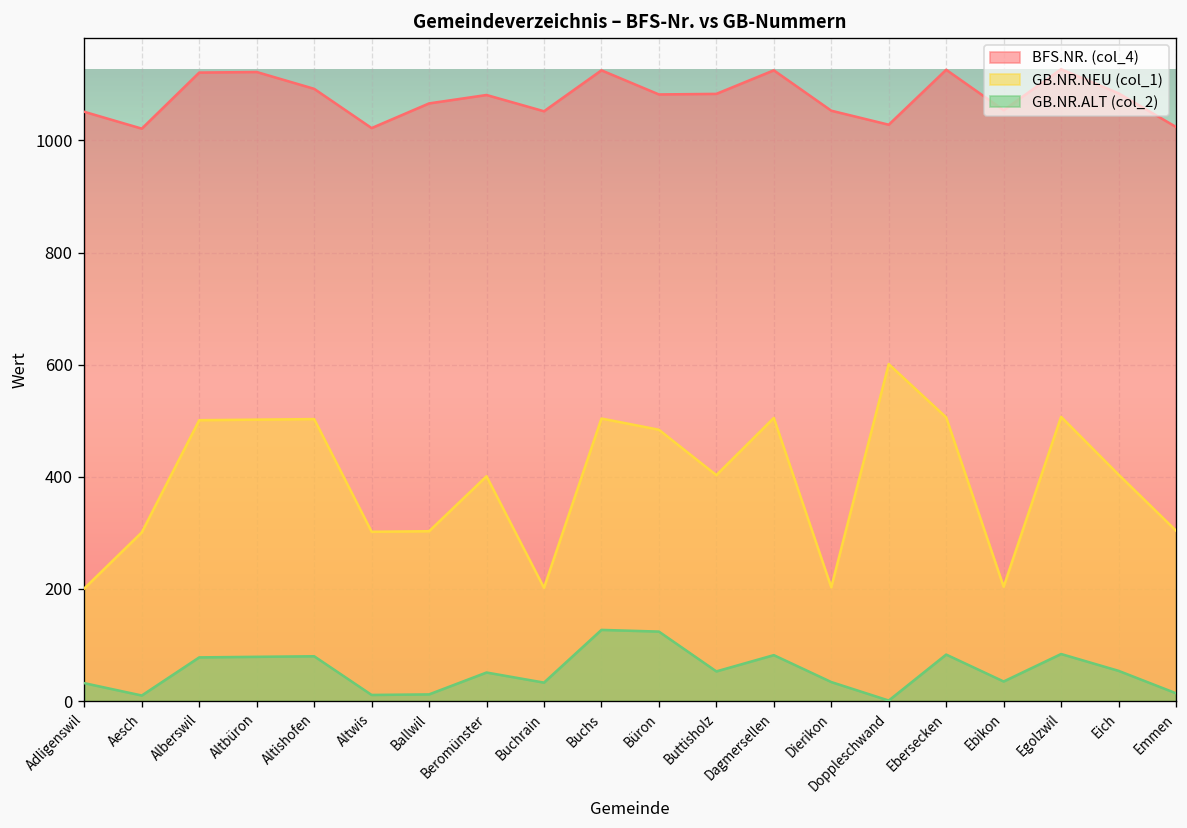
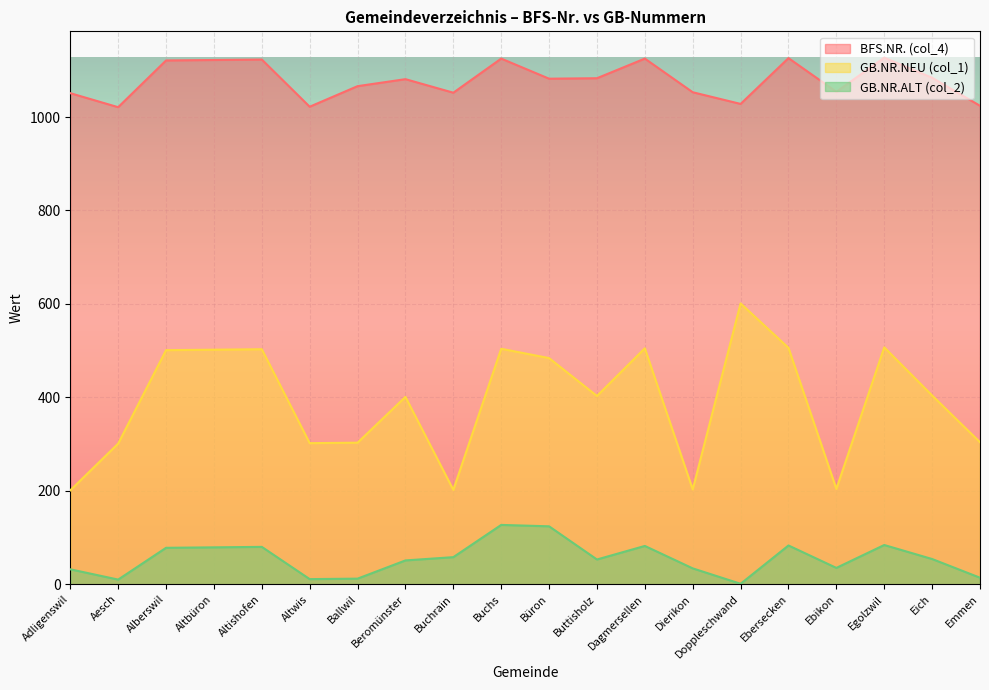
  {
    "BFS.NR. (col_4)": {
      "Adligenswil": 1050,
      "Aesch": 1020,
      "Alberswil": 1120,
      "Altbüron": 1120,
-     "Altishofen": 1090,
+     "Altishofen": 1120,
      "Altwis": 1020,
      "Ballwil": 1070,
      "Beromünster": 1080,
      "Buchrain": 1050,
      "Buchs": 1130,
      "Büron": 1080,
      "Buttisholz": 1080,
      "Dagmersellen": 1130,
      "Dierikon": 1050,
      "Doppleschwand": 1030,
      "Ebersecken": 1130,
      "Emmen": 1020
    },
    "GB.NR.NEU (col_1)": {
      "Adligenswil": 200,
      "Aesch": 300,
      "Alberswil": 500,
      "Altbüron": 500,
      "Altishofen": 500,
      "Altwis": 300,
      "Ballwil": 300,
      "Beromünster": 400,
      "Buchrain": 200,
      "Buchs": 500,
      "Büron": 480,
      "Buttisholz": 400,
      "Dagmersellen": 510,
      "Dierikon": 200,
      "Doppleschwand": 600,
      "Ebersecken": 510,
      "Ebikon": 200,
      "Egolzwil": 510,
      "Eich": 400,
      "Emmen": 300
    },
    "GB.NR.ALT (col_2)": {
      "Adligenswil": 30,
      "Aesch": 10,
      "Alberswil": 80,
      "Altbüron": 80,
      "Altishofen": 80,
      "Altwis": 10,
      "Ballwil": 10,
      "Beromünster": 50,
-     "Buchrain": 30,
+     "Buchrain": 60,
      "Buchs": 130,
      "Büron": 120,
      "Buttisholz": 50,
      "Dagmersellen": 80,
      "Dierikon": 30,
      "Doppleschwand": 0,
      "Ebersecken": 80,
      "Ebikon": 40,
      "Egolzwil": 80,
      "Eich": 50,
      "Emmen": 10
    }
  }
